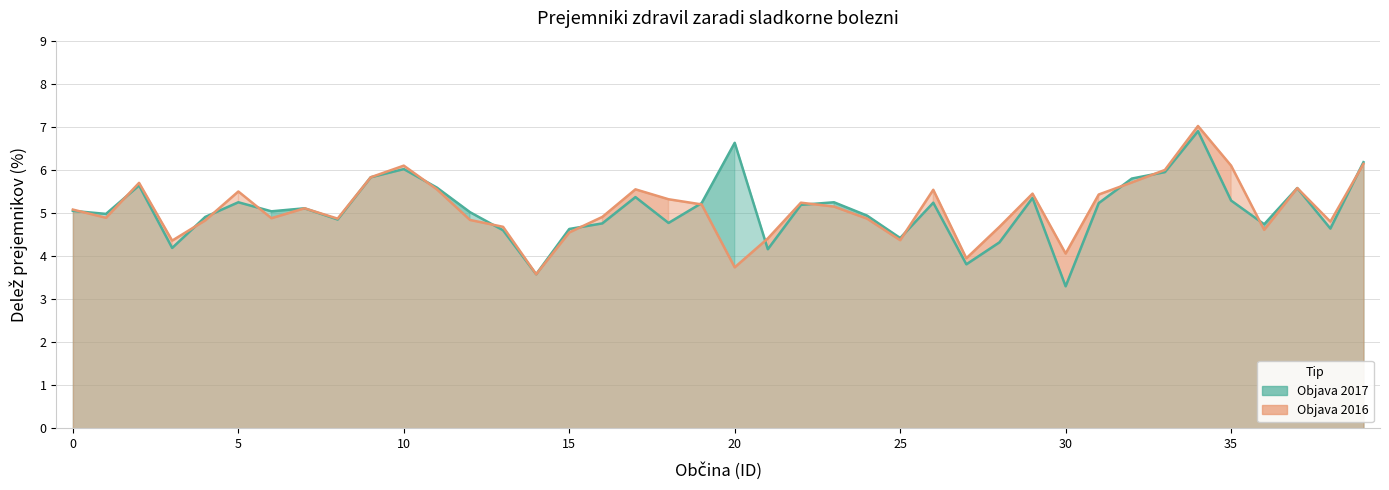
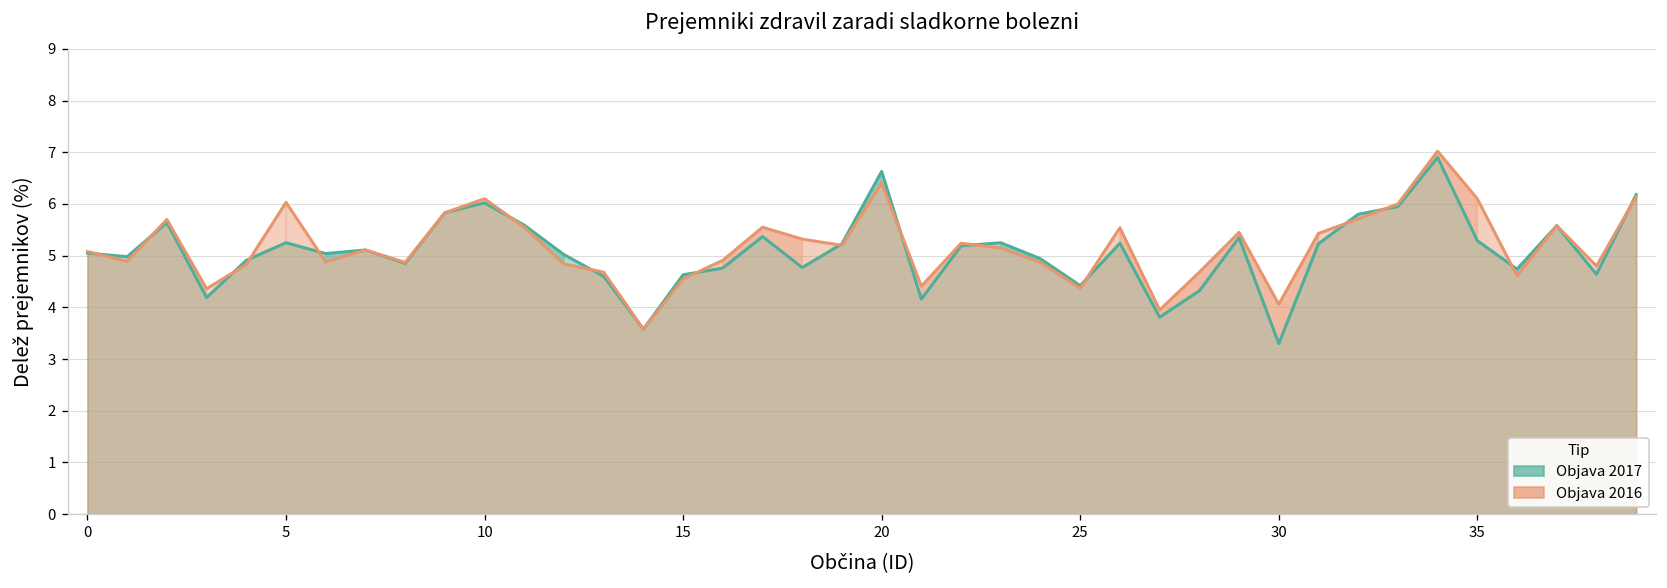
  {
    "Objava 2017": {
      "5": 5.3,
      "10": 6.0,
      "15": 4.6,
      "20": 6.6,
      "30": 3.3,
      "35": 5.3
    },
    "Objava 2016": {
-     "5": 5.5,
+     "5": 6.0,
      "10": 6.1,
      "15": 4.6,
-     "20": 3.7,
+     "20": 6.4,
      "30": 4.1,
      "35": 6.1
    }
  }
